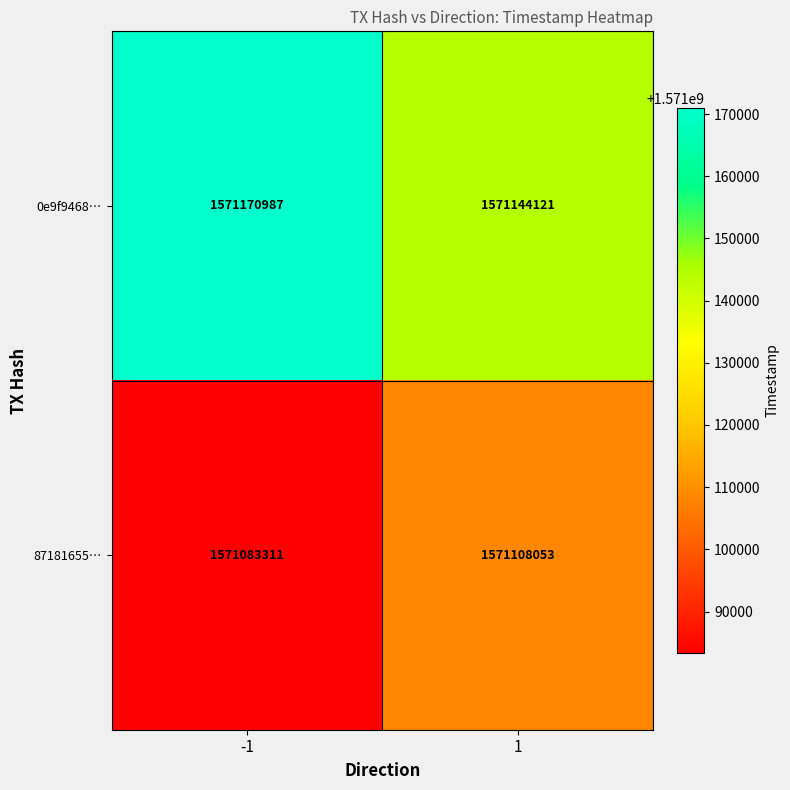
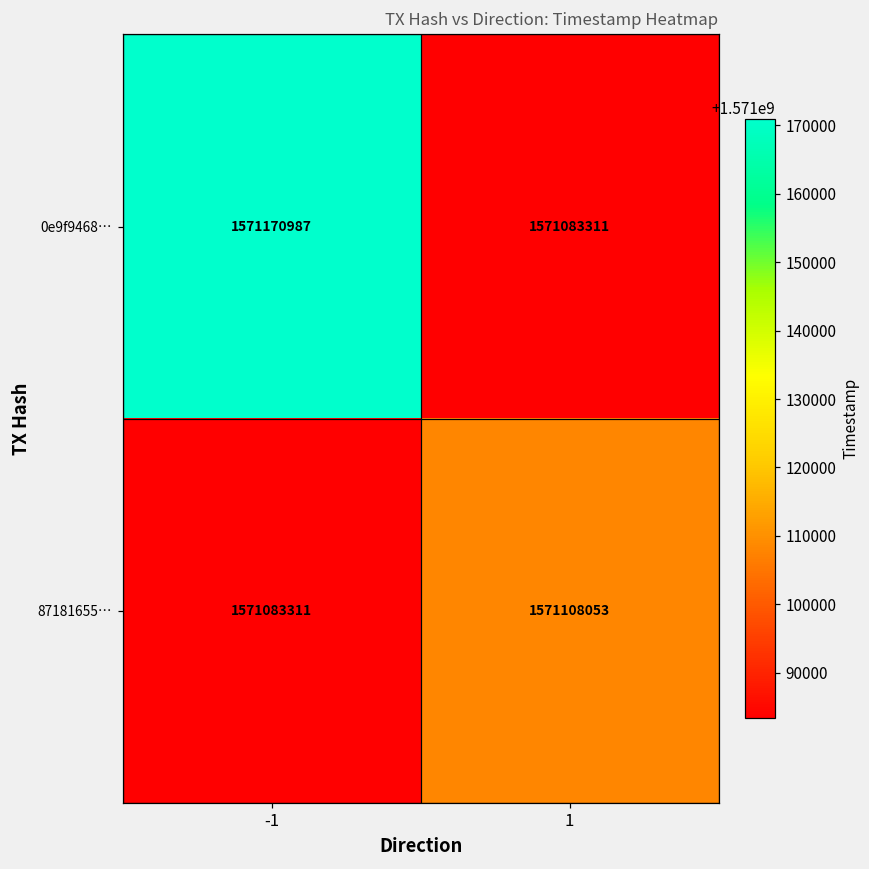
  {
    "0e9f9468…": {
      "-1": 1571170987,
-     "1": 1571144121
+     "1": 1571083311
    },
    "87181655…": {
      "-1": 1571083311,
      "1": 1571108053
    }
  }
